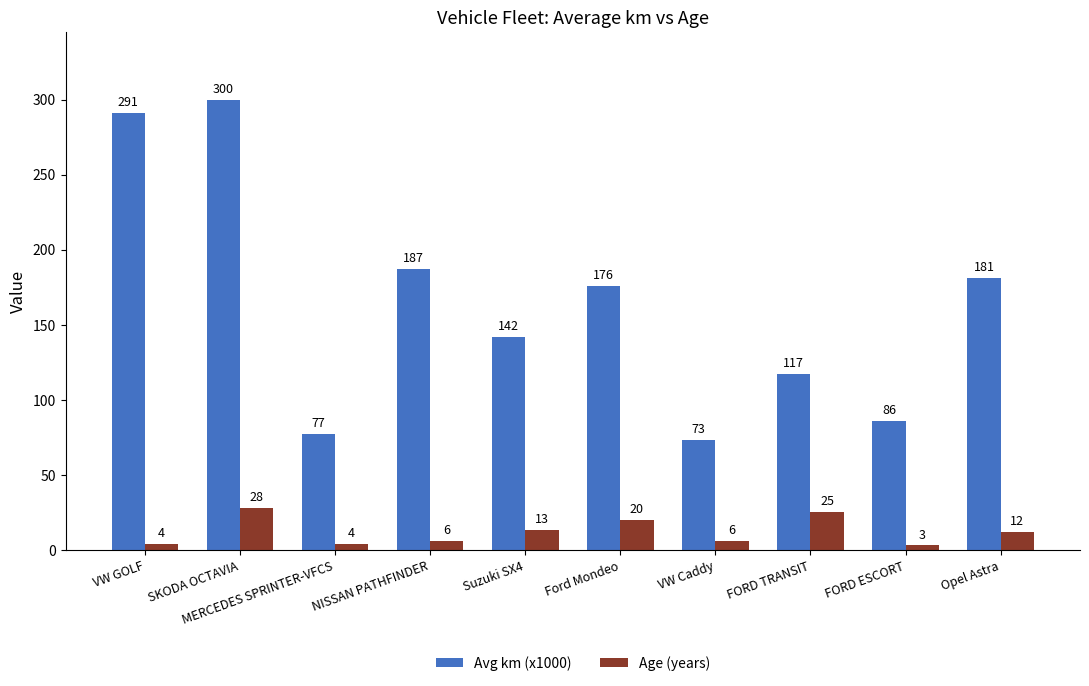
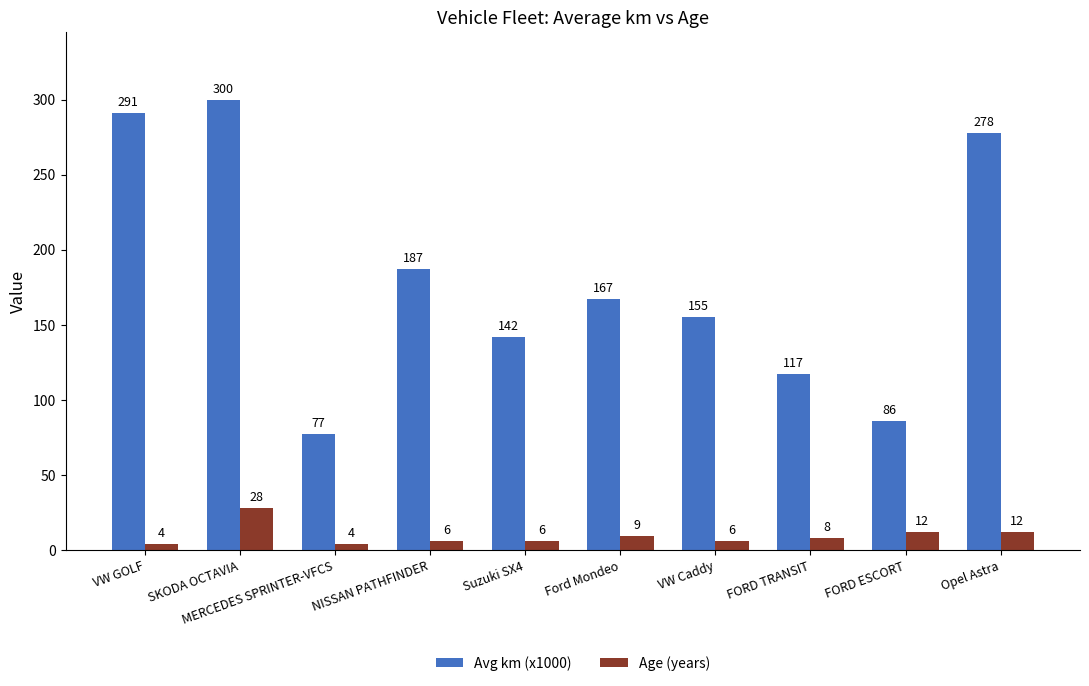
  {
    "Avg km (x1000)": {
      "VW GOLF": 291,
      "SKODA OCTAVIA": 300,
      "MERCEDES SPRINTER-VFCS": 77,
      "NISSAN PATHFINDER": 187,
      "Suzuki SX4": 142,
-     "Ford Mondeo": 176,
-     "VW Caddy": 73,
+     "Ford Mondeo": 167,
+     "VW Caddy": 155,
      "FORD TRANSIT": 117,
      "FORD ESCORT": 86,
-     "Opel Astra": 181
+     "Opel Astra": 278
    },
    "Age (years)": {
      "VW GOLF": 4,
      "SKODA OCTAVIA": 28,
      "MERCEDES SPRINTER-VFCS": 4,
      "NISSAN PATHFINDER": 6,
-     "Suzuki SX4": 13,
-     "Ford Mondeo": 20,
+     "Suzuki SX4": 6,
+     "Ford Mondeo": 9,
      "VW Caddy": 6,
-     "FORD TRANSIT": 25,
-     "FORD ESCORT": 3,
+     "FORD TRANSIT": 8,
+     "FORD ESCORT": 12,
      "Opel Astra": 12
    }
  }
